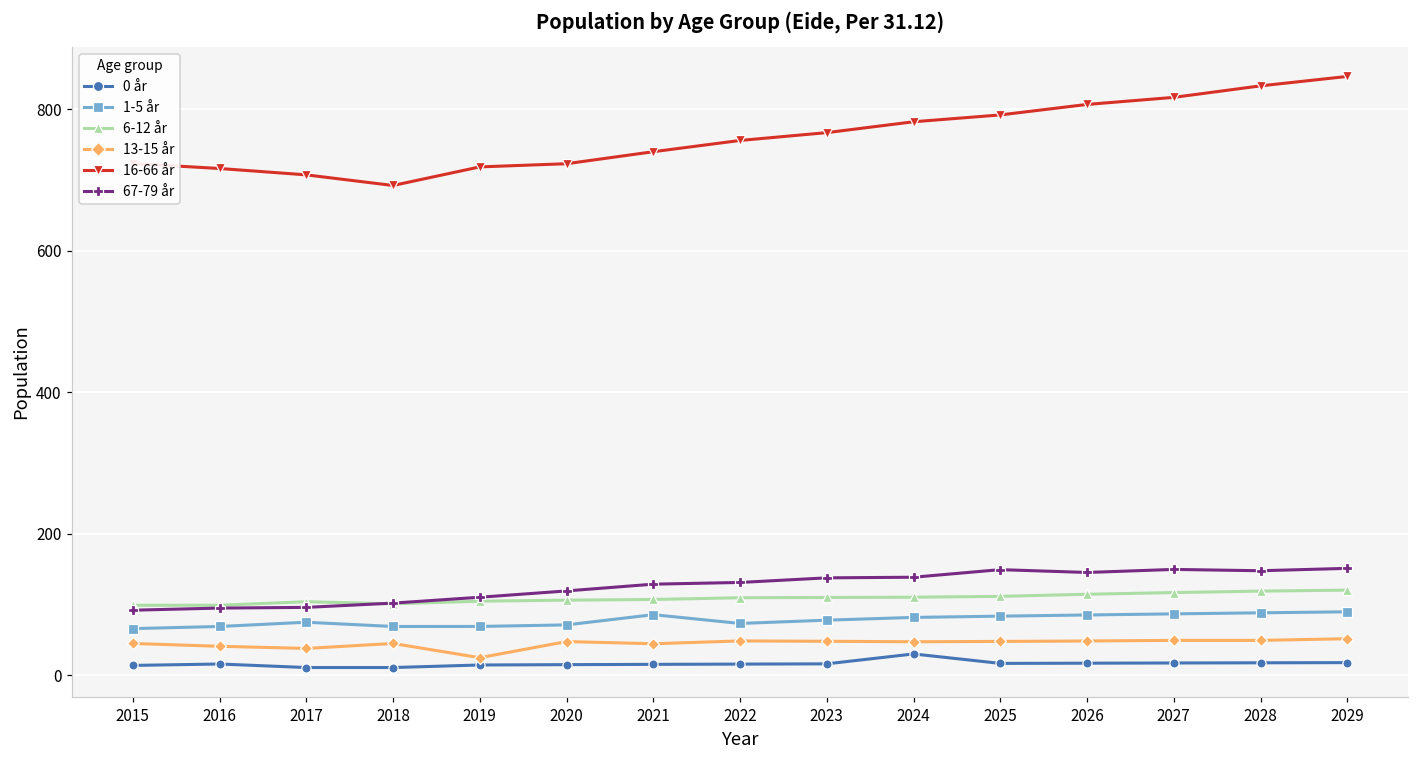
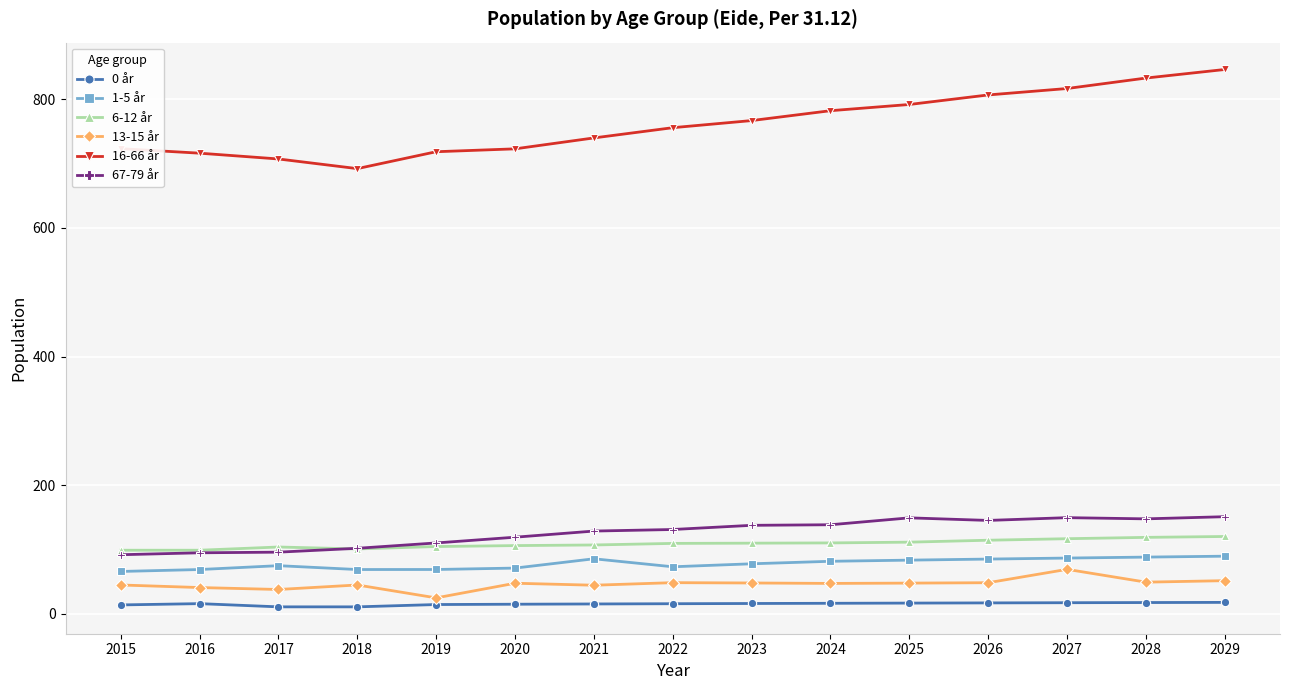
  {
    "0 år": {
      "2015": 10,
      "2016": 20,
      "2017": 10,
      "2018": 10,
      "2019": 10,
      "2020": 20,
      "2021": 20,
      "2022": 20,
      "2023": 20,
-     "2024": 30,
+     "2024": 20,
      "2025": 20,
      "2026": 20,
      "2027": 20,
      "2028": 20,
      "2029": 20
    },
    "1-5 år": {
      "2015": 70,
      "2016": 70,
      "2017": 80,
      "2018": 70,
      "2019": 70,
      "2020": 70,
      "2021": 90,
      "2022": 70,
      "2023": 80,
      "2024": 80,
      "2025": 80,
      "2026": 90,
      "2027": 90,
      "2028": 90,
      "2029": 90
    },
    "6-12 år": {
      "2015": 100,
      "2016": 100,
      "2017": 100,
      "2019": 100,
      "2020": 110,
      "2021": 110,
      "2022": 110,
      "2023": 110,
      "2024": 110,
      "2025": 110,
      "2026": 110,
      "2027": 120,
      "2028": 120,
      "2029": 120
    },
    "13-15 år": {
      "2015": 50,
      "2016": 40,
      "2017": 40,
      "2018": 50,
      "2019": 20,
      "2020": 50,
      "2021": 40,
      "2022": 50,
      "2023": 50,
      "2024": 50,
      "2025": 50,
      "2026": 50,
-     "2027": 50,
+     "2027": 70,
      "2028": 50,
      "2029": 50
    },
    "16-66 år": {
      "2016": 720,
      "2017": 710,
      "2018": 690,
      "2019": 720,
      "2020": 720,
      "2021": 740,
      "2022": 760,
      "2023": 770,
      "2024": 780,
      "2025": 790,
      "2026": 810,
      "2027": 820,
      "2028": 830,
      "2029": 850
    },
    "67-79 år": {
      "2015": 90,
      "2016": 100,
      "2017": 100,
      "2019": 110,
      "2020": 120,
      "2021": 130,
      "2022": 130,
      "2023": 140,
      "2024": 140,
      "2025": 150,
      "2026": 150,
      "2027": 150,
      "2028": 150,
      "2029": 150
    }
  }
